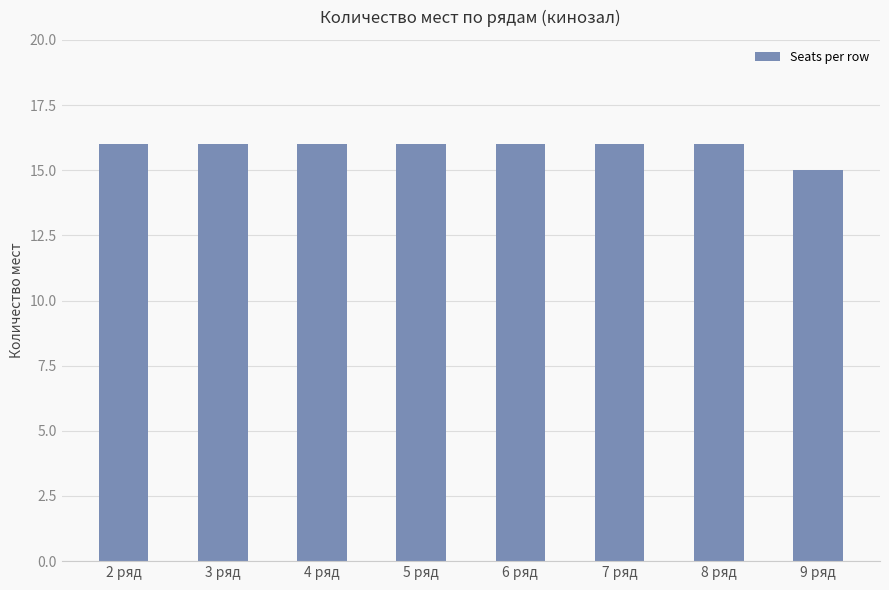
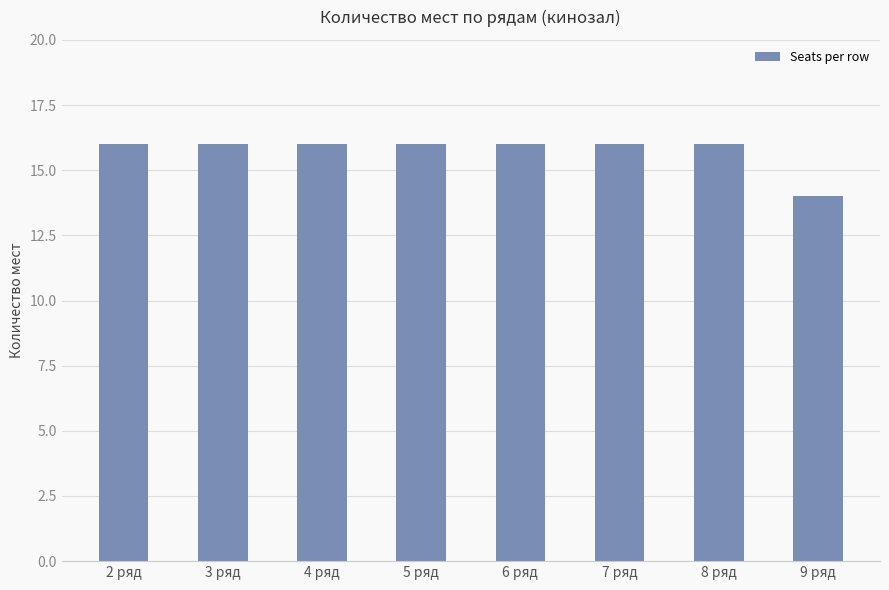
  {
    "2 ряд": 16,
    "3 ряд": 16,
    "4 ряд": 16,
    "5 ряд": 16,
    "6 ряд": 16,
    "7 ряд": 16,
    "8 ряд": 16,
-   "9 ряд": 15
+   "9 ряд": 14
  }
